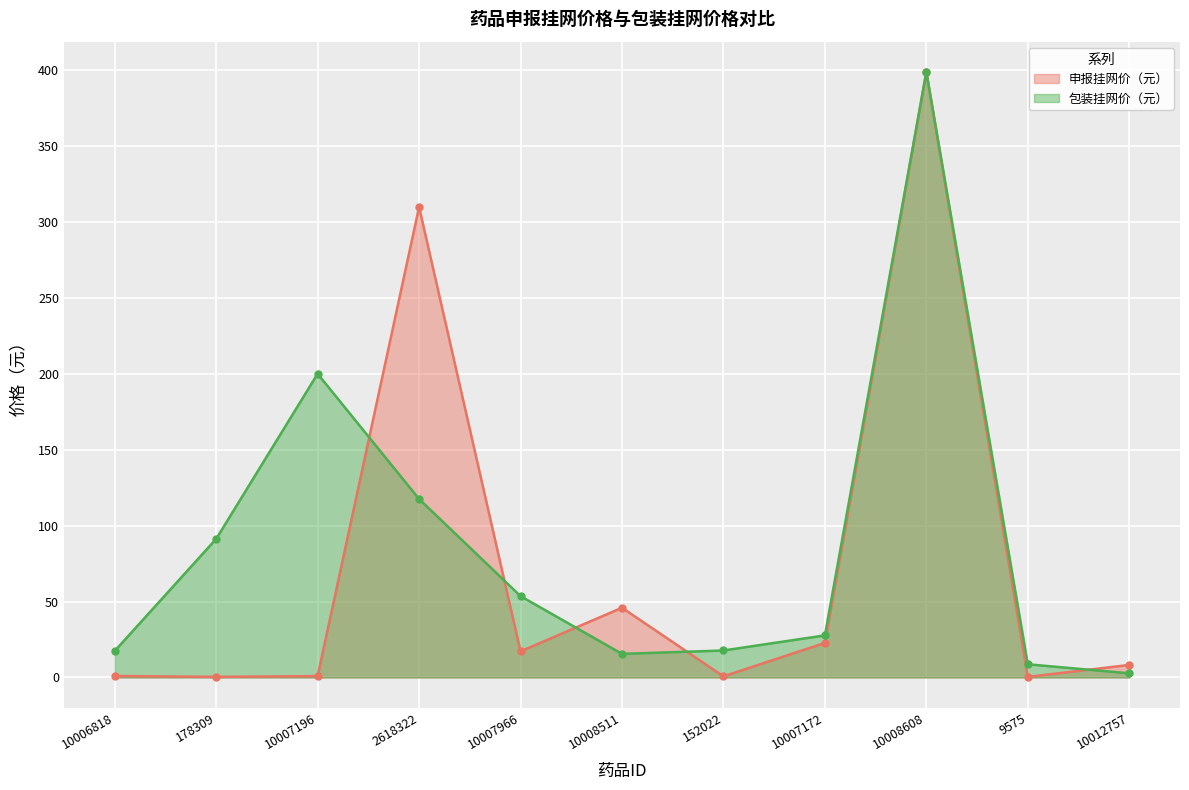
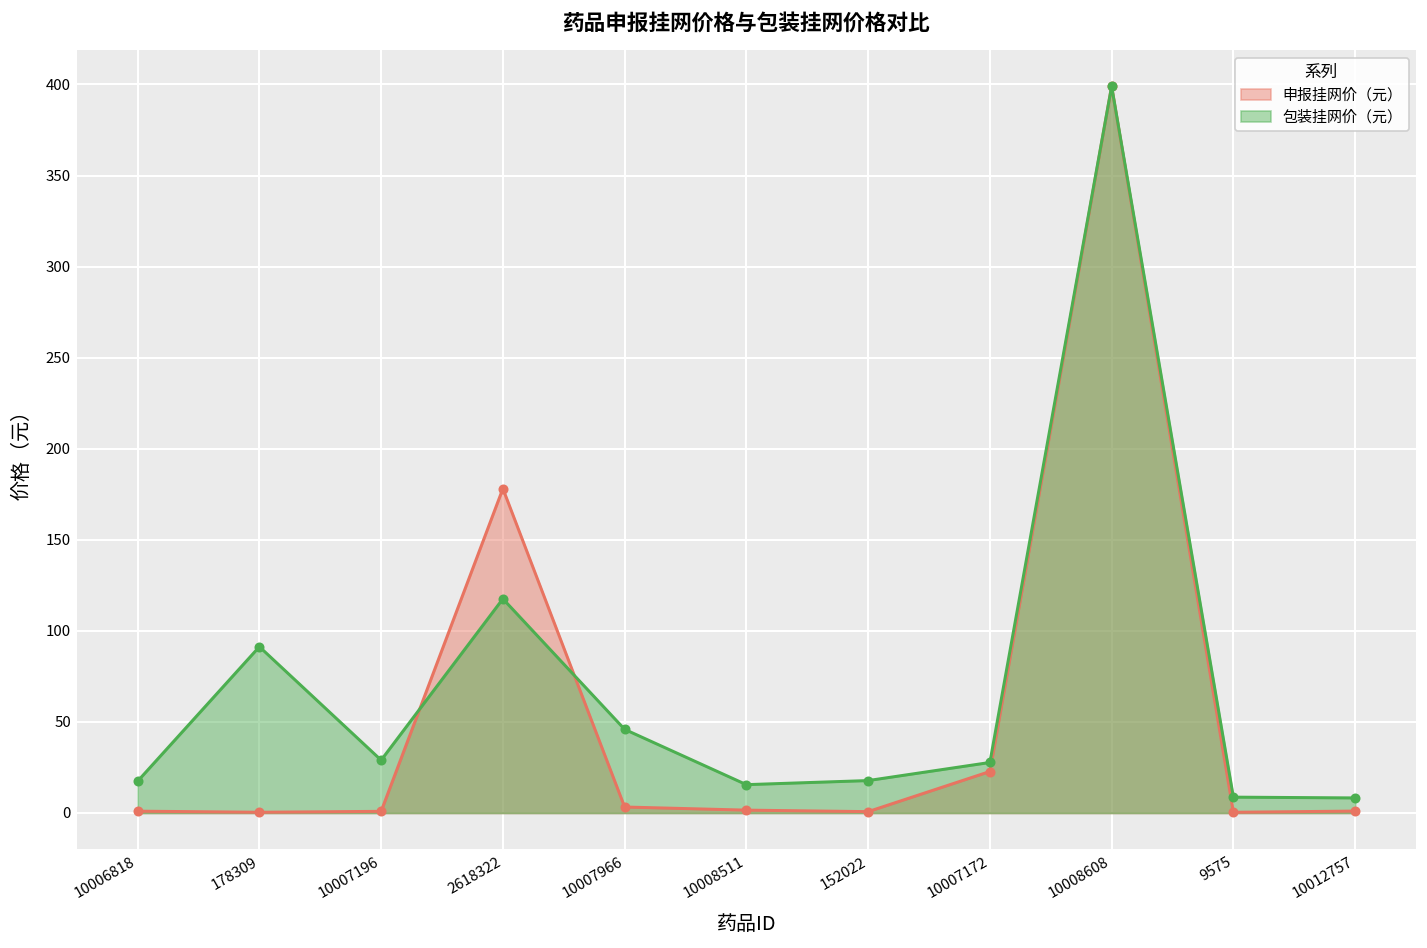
  {
    "申报挂网价（元）": {
      "10006818": 1,
      "178309": 0,
      "10007196": 1,
-     "2618322": 310,
-     "10007966": 17,
-     "10008511": 46,
+     "2618322": 178,
+     "10007966": 3,
+     "10008511": 2,
      "152022": 1,
      "10007172": 23,
      "9575": 0,
-     "10012757": 8
+     "10012757": 1
    },
    "包装挂网价（元）": {
      "10006818": 17,
      "178309": 91,
-     "10007196": 200,
+     "10007196": 29,
      "2618322": 118,
-     "10007966": 54,
+     "10007966": 46,
      "10008511": 16,
      "152022": 18,
      "10007172": 28,
      "9575": 9,
-     "10012757": 3
+     "10012757": 8
    }
  }
